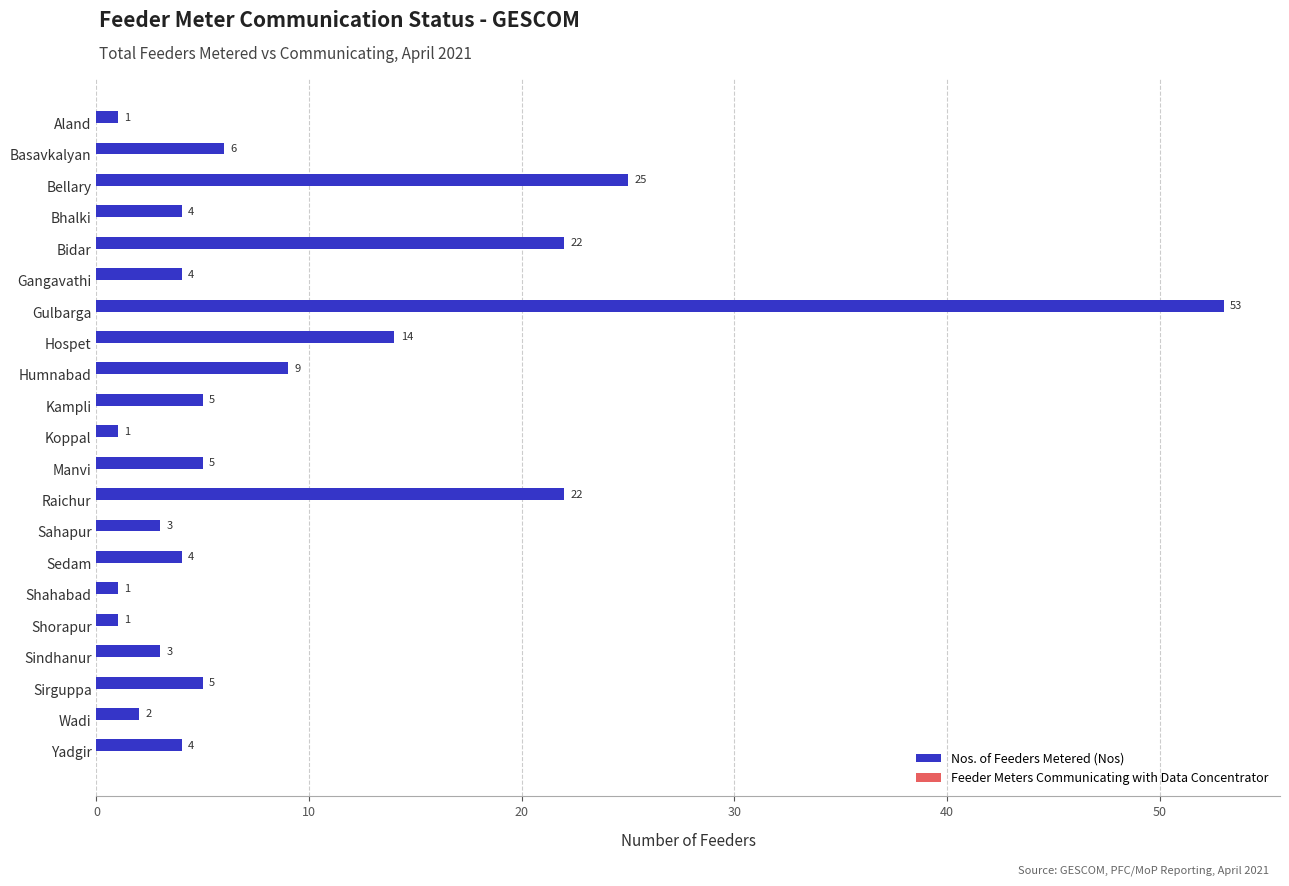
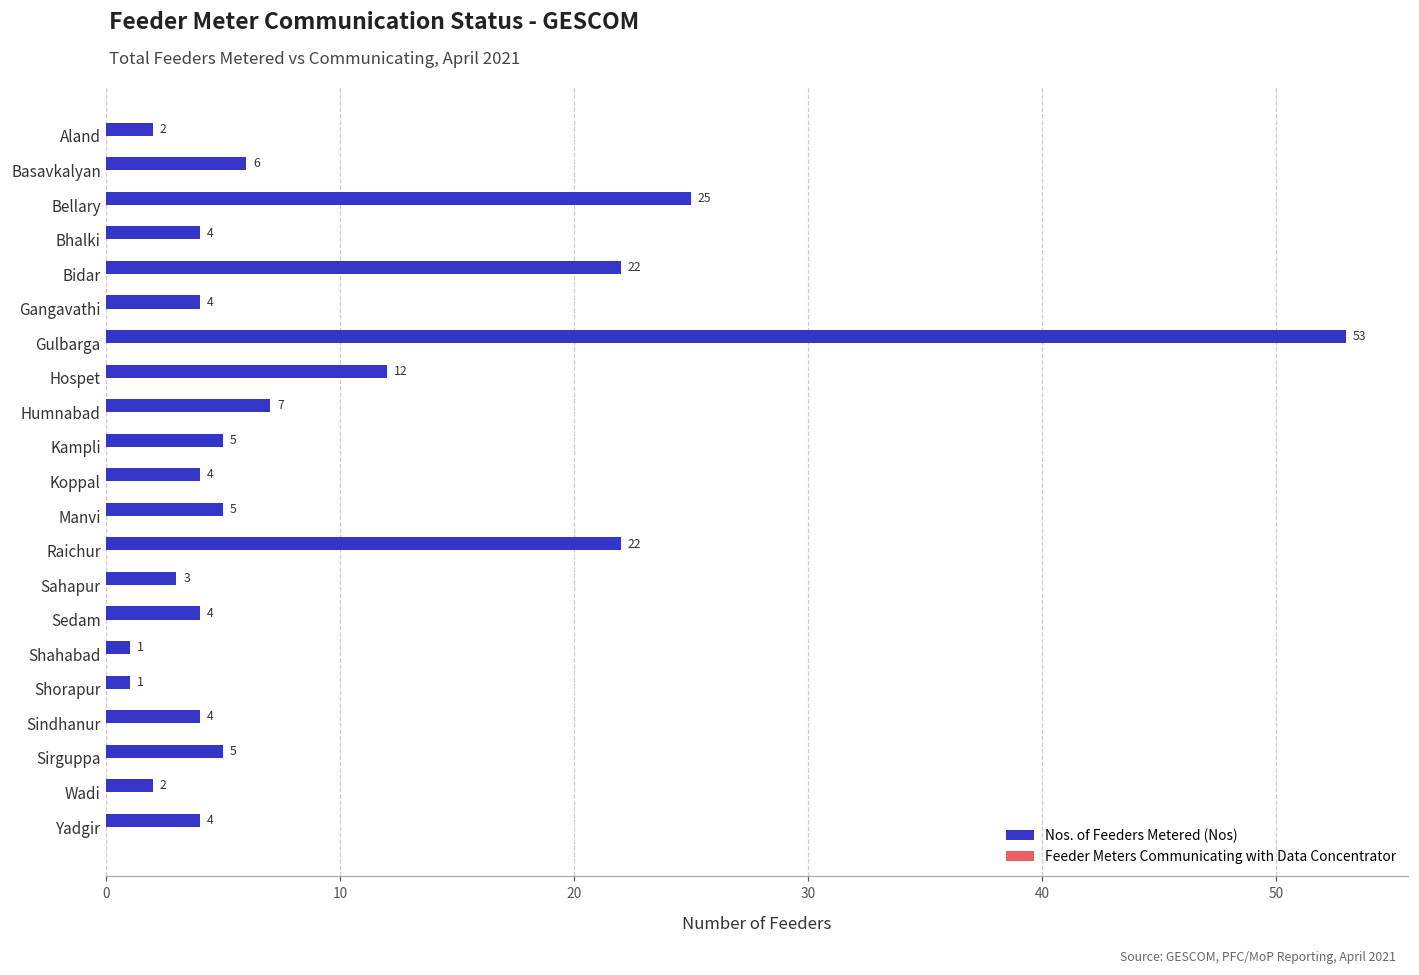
  {
    "Nos. of Feeders Metered (Nos)": {
-     "Aland": 1,
+     "Aland": 2,
      "Basavkalyan": 6,
      "Bellary": 25,
      "Bhalki": 4,
      "Bidar": 22,
      "Gangavathi": 4,
      "Gulbarga": 53,
-     "Hospet": 14,
-     "Humnabad": 9,
+     "Hospet": 12,
+     "Humnabad": 7,
      "Kampli": 5,
-     "Koppal": 1,
+     "Koppal": 4,
      "Manvi": 5,
      "Raichur": 22,
      "Sahapur": 3,
      "Sedam": 4,
      "Shahabad": 1,
      "Shorapur": 1,
-     "Sindhanur": 3,
+     "Sindhanur": 4,
      "Sirguppa": 5,
      "Wadi": 2,
      "Yadgir": 4
    },
    "Feeder Meters Communicating with Data Concentrator": {
      "Aland": 0.0,
      "Basavkalyan": 0.0,
      "Bellary": 0.0,
      "Bhalki": 0.0,
      "Bidar": 0.0,
      "Gangavathi": 0.0,
      "Gulbarga": 0.0,
      "Hospet": 0.0,
      "Humnabad": 0.0,
      "Kampli": 0.0,
      "Koppal": 0.0,
      "Manvi": 0.0,
      "Raichur": 0.0,
      "Sahapur": 0.0,
      "Sedam": 0.0,
      "Shahabad": 0.0,
      "Shorapur": 0.0,
      "Sindhanur": 0.0,
      "Sirguppa": 0.0,
      "Wadi": 0.0,
      "Yadgir": 0.0
    }
  }
